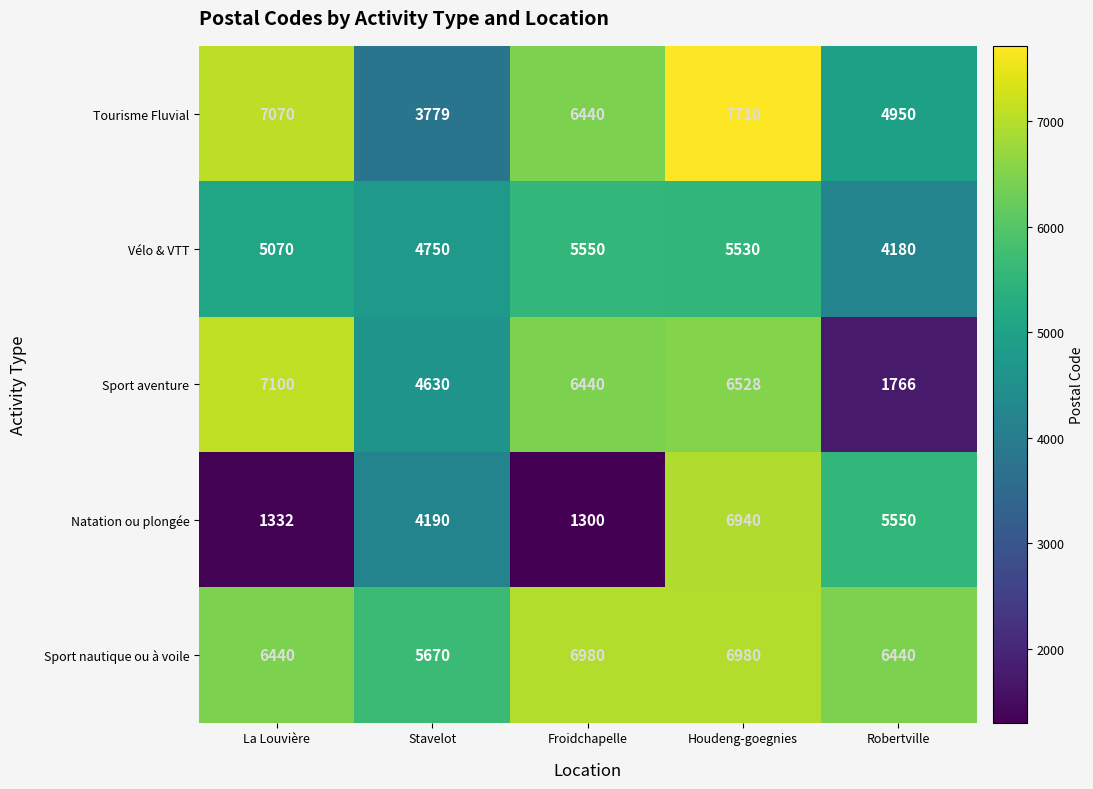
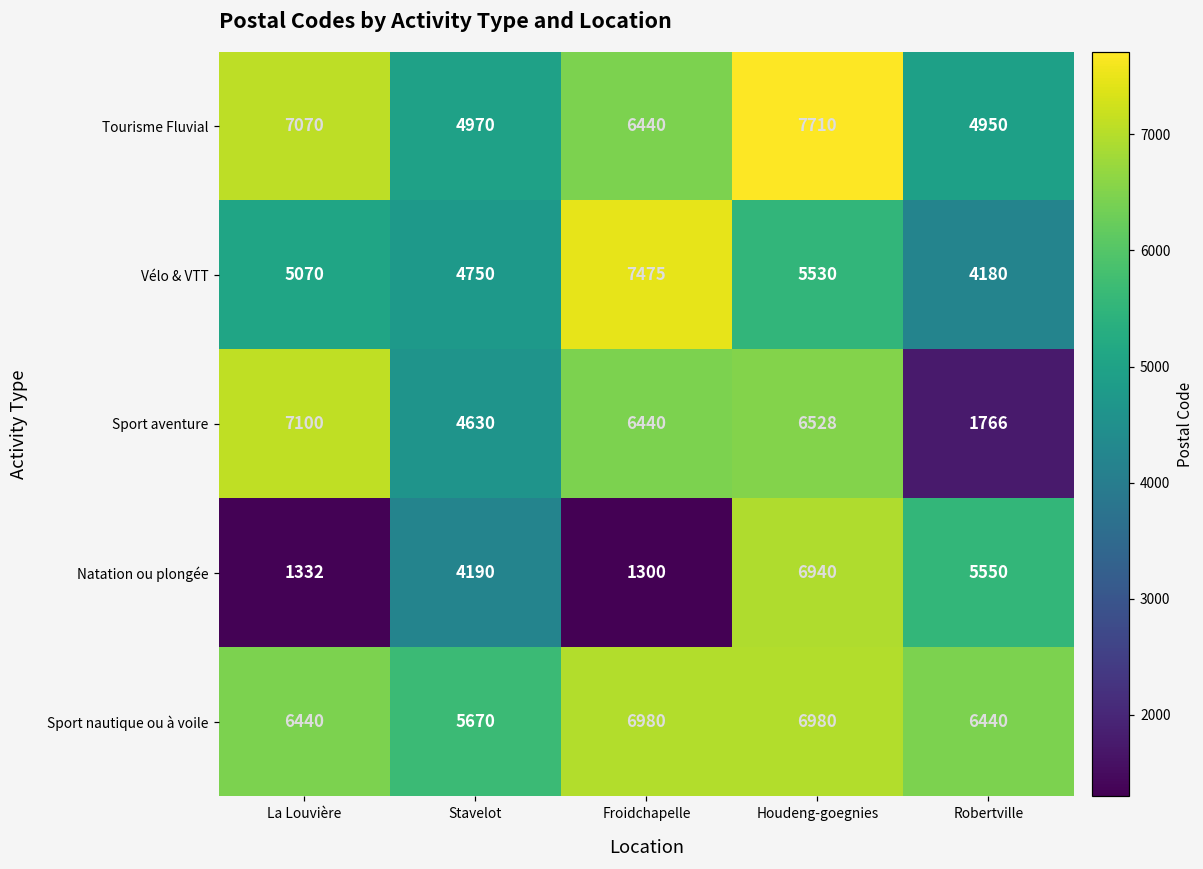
  {
    "Tourisme Fluvial": {
      "La Louvière": 7070,
-     "Stavelot": 3779,
+     "Stavelot": 4970,
      "Froidchapelle": 6440,
      "Houdeng-goegnies": 7710,
      "Robertville": 4950
    },
    "Vélo & VTT": {
      "La Louvière": 5070,
      "Stavelot": 4750,
-     "Froidchapelle": 5550,
+     "Froidchapelle": 7475,
      "Houdeng-goegnies": 5530,
      "Robertville": 4180
    },
    "Sport aventure": {
      "La Louvière": 7100,
      "Stavelot": 4630,
      "Froidchapelle": 6440,
      "Houdeng-goegnies": 6528,
      "Robertville": 1766
    },
    "Natation ou plongée": {
      "La Louvière": 1332,
      "Stavelot": 4190,
      "Froidchapelle": 1300,
      "Houdeng-goegnies": 6940,
      "Robertville": 5550
    },
    "Sport nautique ou à voile": {
      "La Louvière": 6440,
      "Stavelot": 5670,
      "Froidchapelle": 6980,
      "Houdeng-goegnies": 6980,
      "Robertville": 6440
    }
  }
